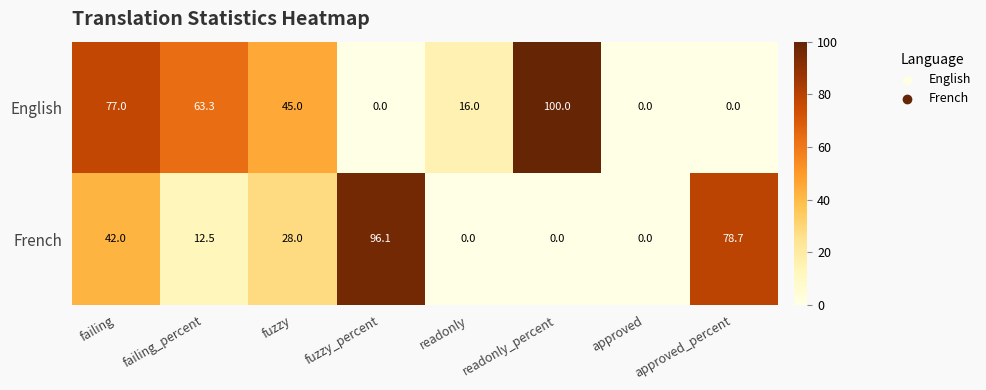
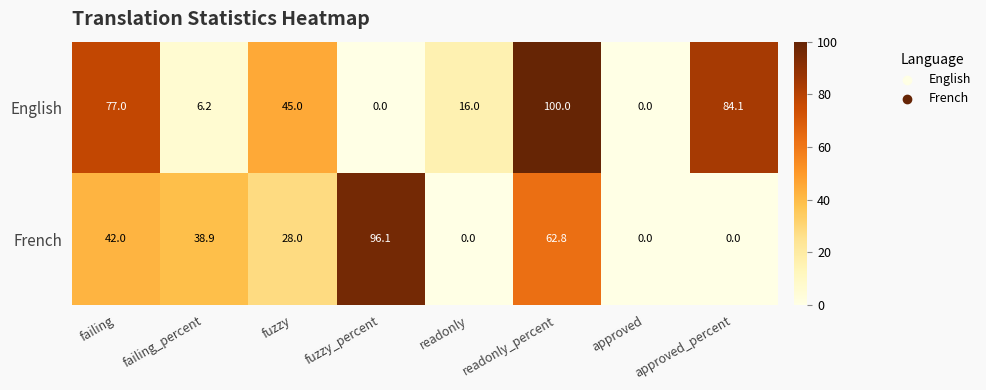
  {
    "English": {
      "failing": 77.0,
-     "failing_percent": 63.3,
+     "failing_percent": 6.2,
      "fuzzy": 45.0,
      "fuzzy_percent": 0.0,
      "readonly": 16.0,
      "readonly_percent": 100.0,
      "approved": 0.0,
-     "approved_percent": 0.0
+     "approved_percent": 84.1
    },
    "French": {
      "failing": 42.0,
-     "failing_percent": 12.5,
+     "failing_percent": 38.9,
      "fuzzy": 28.0,
      "fuzzy_percent": 96.1,
      "readonly": 0.0,
-     "readonly_percent": 0.0,
+     "readonly_percent": 62.8,
      "approved": 0.0,
-     "approved_percent": 78.7
+     "approved_percent": 0.0
    }
  }
